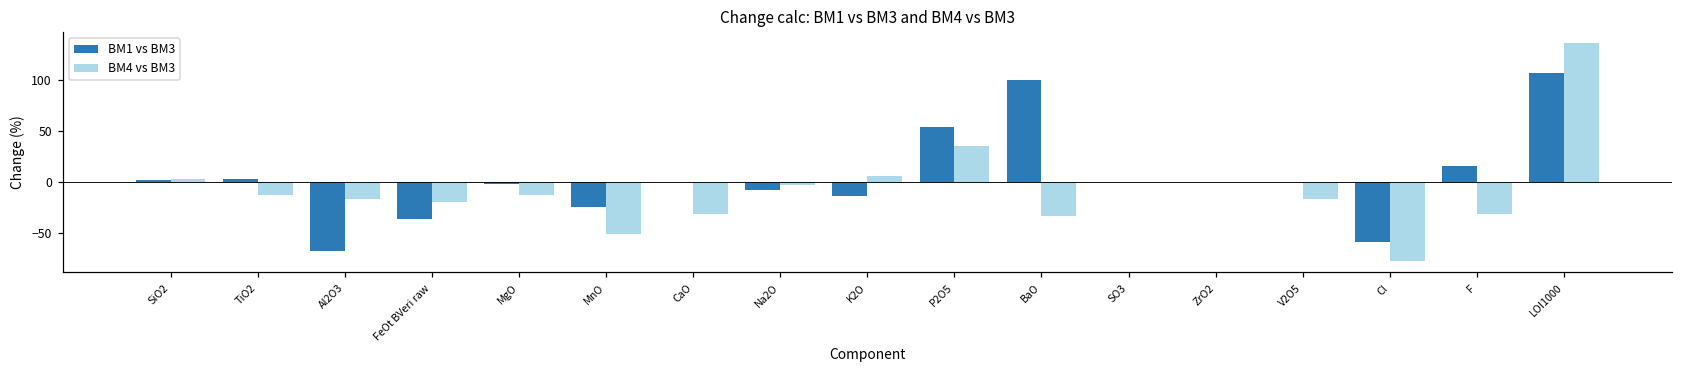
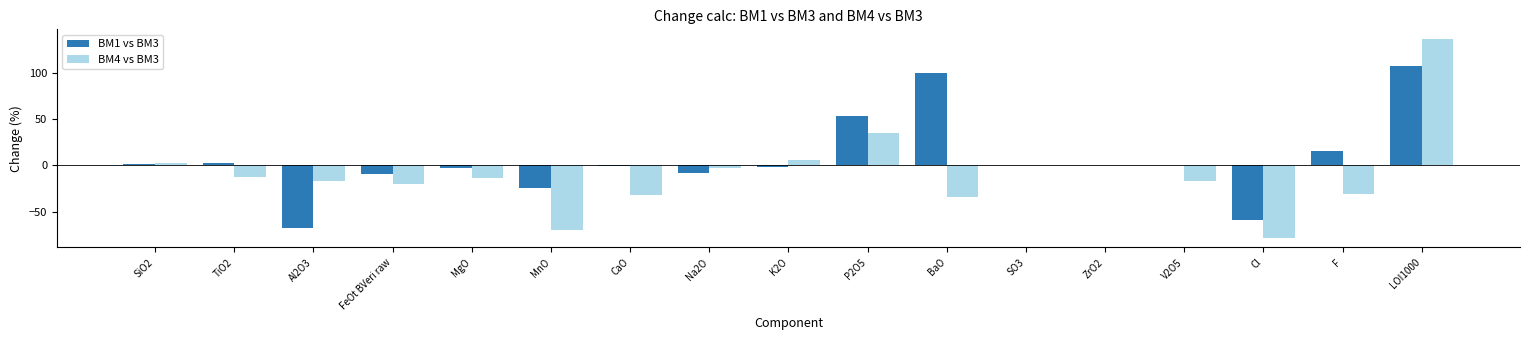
  {
    "BM1 vs BM3": {
      "Al2O3": -70,
-     "FeOt BVeri raw": -40,
+     "FeOt BVeri raw": -10,
      "MnO": -30,
      "Na2O": -10,
-     "K2O": -10,
+     "K2O": 0,
      "P2O5": 50,
      "BaO": 100,
      "SO3": 0,
      "ZrO2": 0,
      "V2O5": 0,
      "Cl": -60,
      "F": 20,
      "LOI1000": 110
    },
    "BM4 vs BM3": {
      "TiO2": -10,
      "Al2O3": -20,
      "FeOt BVeri raw": -20,
      "MgO": -10,
-     "MnO": -50,
+     "MnO": -70,
      "CaO": -30,
      "Na2O": 0,
      "K2O": 10,
      "P2O5": 30,
      "BaO": -30,
      "SO3": 0,
      "ZrO2": 0,
      "V2O5": -20,
      "Cl": -80,
      "F": -30,
      "LOI1000": 140
    }
  }
